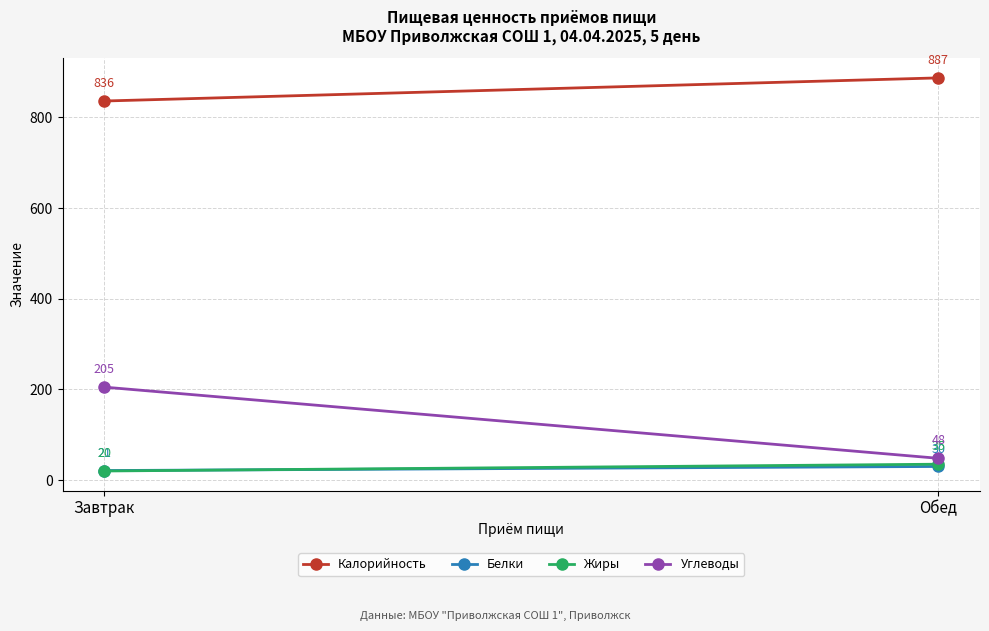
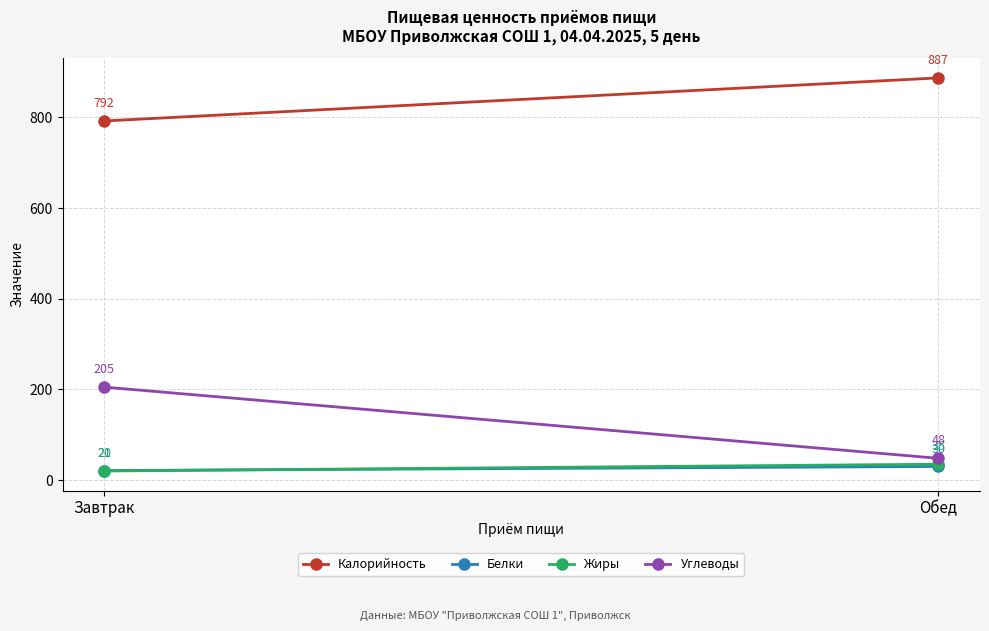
  {
    "Калорийность": {
-     "Завтрак": 836,
+     "Завтрак": 792,
      "Обед": 887
    },
    "Углеводы": {
      "Завтрак": 205
    }
  }
